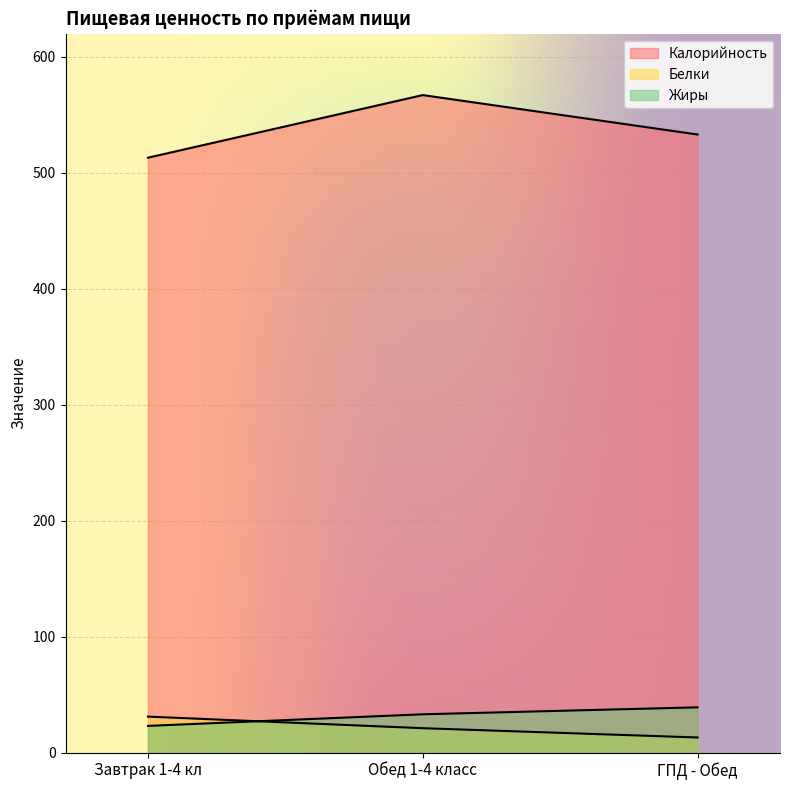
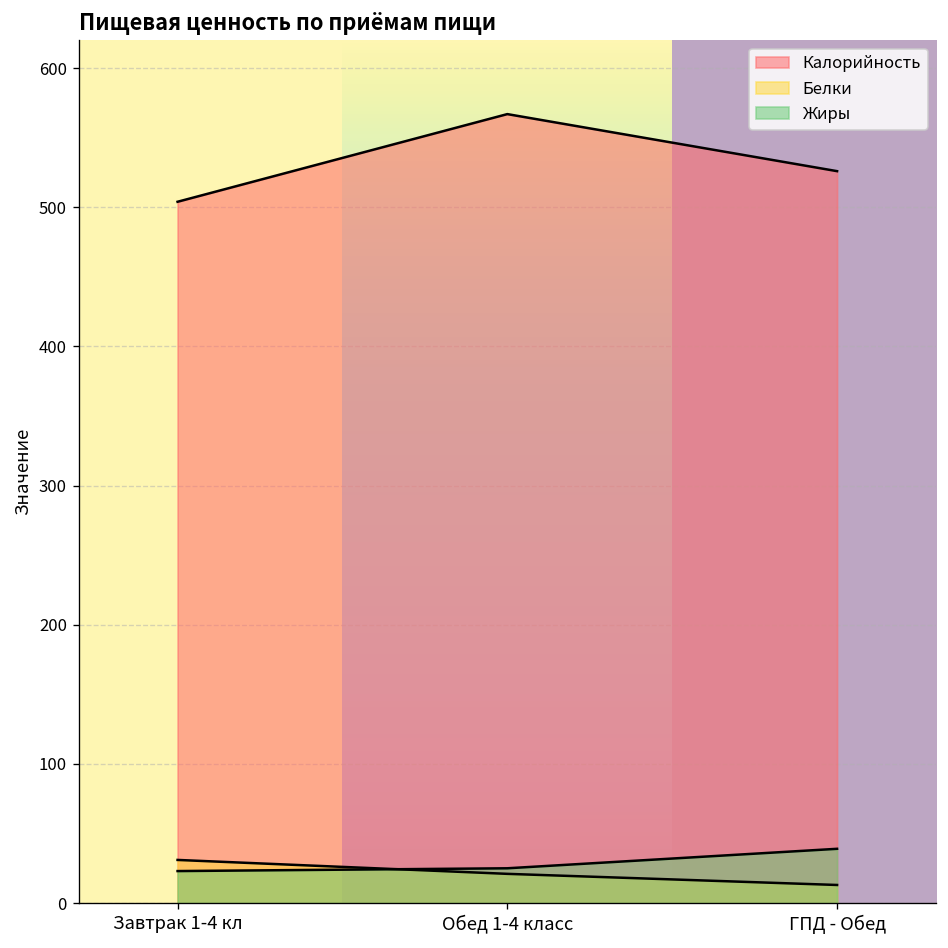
  {
    "Калорийность": {
-     "Завтрак 1-4 кл": 513,
+     "Завтрак 1-4 кл": 504,
      "Обед 1-4 класс": 567,
-     "ГПД - Обед": 533
+     "ГПД - Обед": 526
    },
    "Белки": {
      "Завтрак 1-4 кл": 31,
      "Обед 1-4 класс": 21,
      "ГПД - Обед": 13
    },
    "Жиры": {
      "Завтрак 1-4 кл": 23,
-     "Обед 1-4 класс": 33,
+     "Обед 1-4 класс": 25,
      "ГПД - Обед": 39
    }
  }
